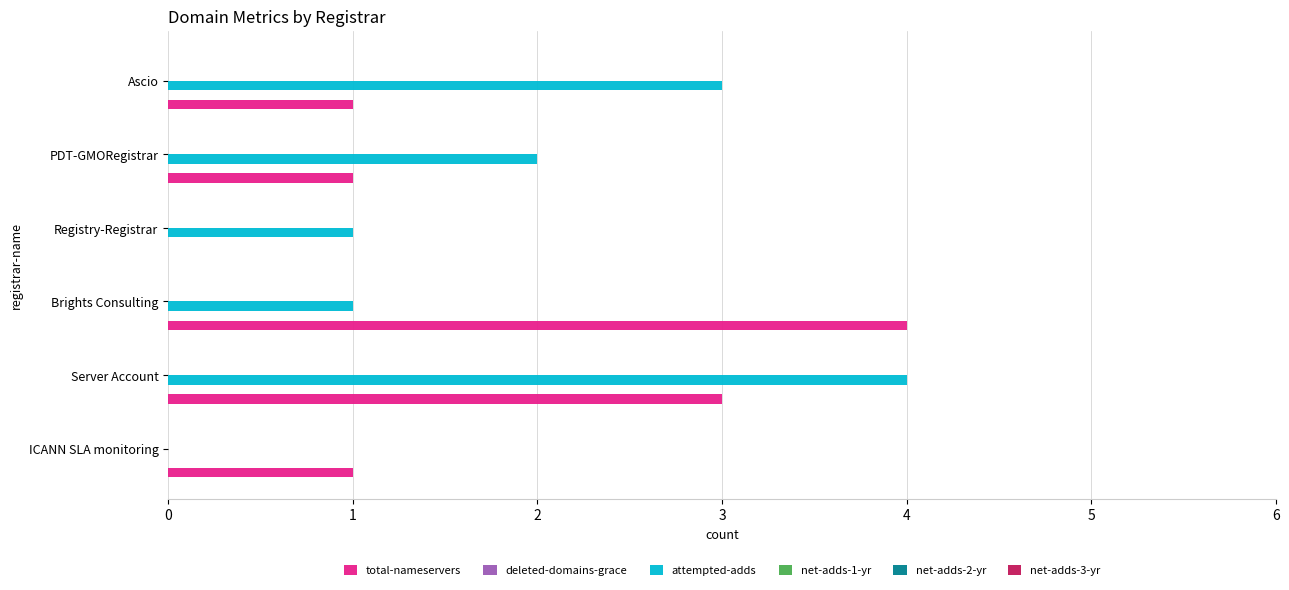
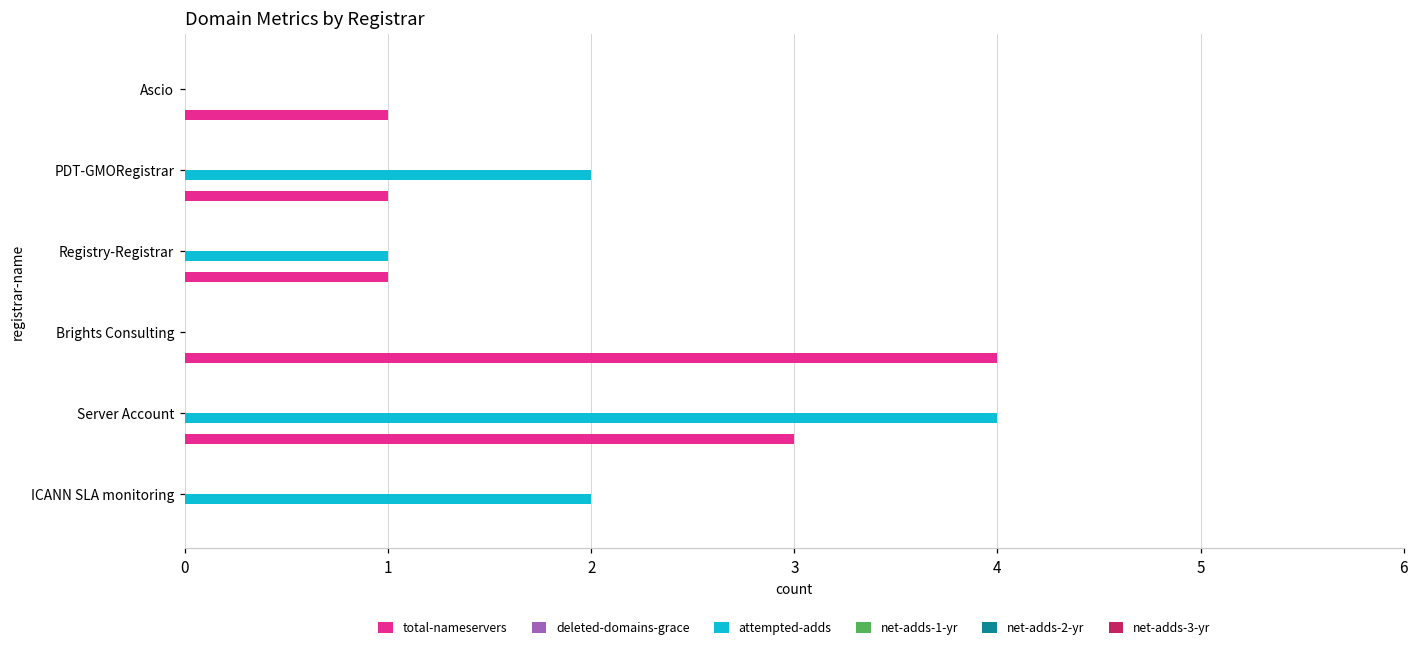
  {
    "total-nameservers": {
      "Ascio": 1,
      "PDT-GMORegistrar": 1,
-     "Registry-Registrar": 0,
+     "Registry-Registrar": 1,
      "Brights Consulting": 4,
      "Server Account": 3,
-     "ICANN SLA monitoring": 1
+     "ICANN SLA monitoring": 0
    },
    "deleted-domains-grace": {
      "Ascio": 0,
      "PDT-GMORegistrar": 0,
      "Registry-Registrar": 0,
      "Brights Consulting": 0,
      "Server Account": 0,
      "ICANN SLA monitoring": 0
    },
    "attempted-adds": {
-     "Ascio": 3,
+     "Ascio": 0,
      "PDT-GMORegistrar": 2,
      "Registry-Registrar": 1,
-     "Brights Consulting": 1,
+     "Brights Consulting": 0,
      "Server Account": 4,
-     "ICANN SLA monitoring": 0
+     "ICANN SLA monitoring": 2
    },
    "net-adds-1-yr": {
      "Ascio": 0,
      "PDT-GMORegistrar": 0,
      "Registry-Registrar": 0,
      "Brights Consulting": 0,
      "Server Account": 0,
      "ICANN SLA monitoring": 0
    },
    "net-adds-2-yr": {
      "Ascio": 0,
      "PDT-GMORegistrar": 0,
      "Registry-Registrar": 0,
      "Brights Consulting": 0,
      "Server Account": 0,
      "ICANN SLA monitoring": 0
    },
    "net-adds-3-yr": {
      "Ascio": 0,
      "PDT-GMORegistrar": 0,
      "Registry-Registrar": 0,
      "Brights Consulting": 0,
      "Server Account": 0,
      "ICANN SLA monitoring": 0
    }
  }
